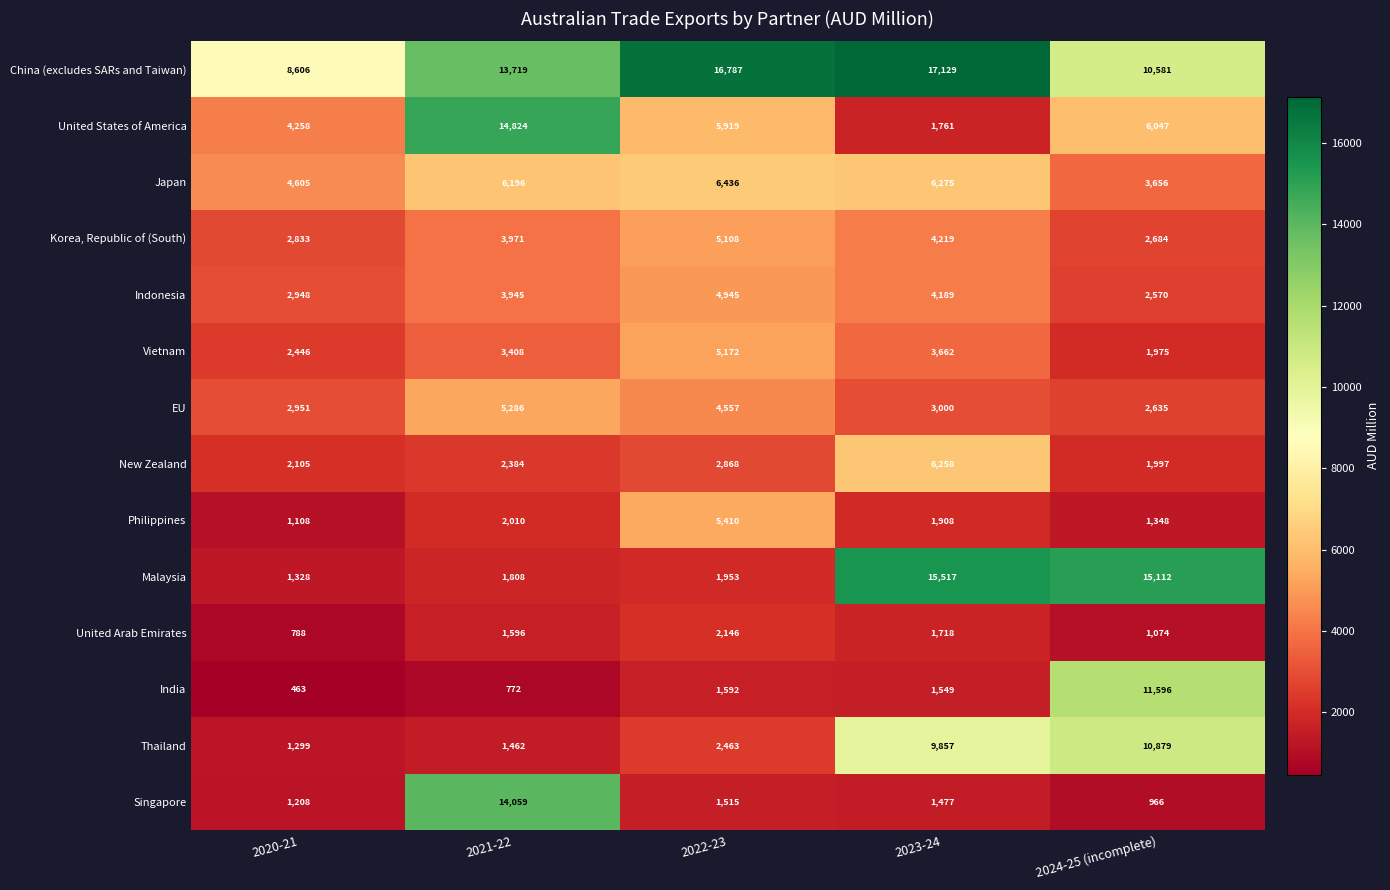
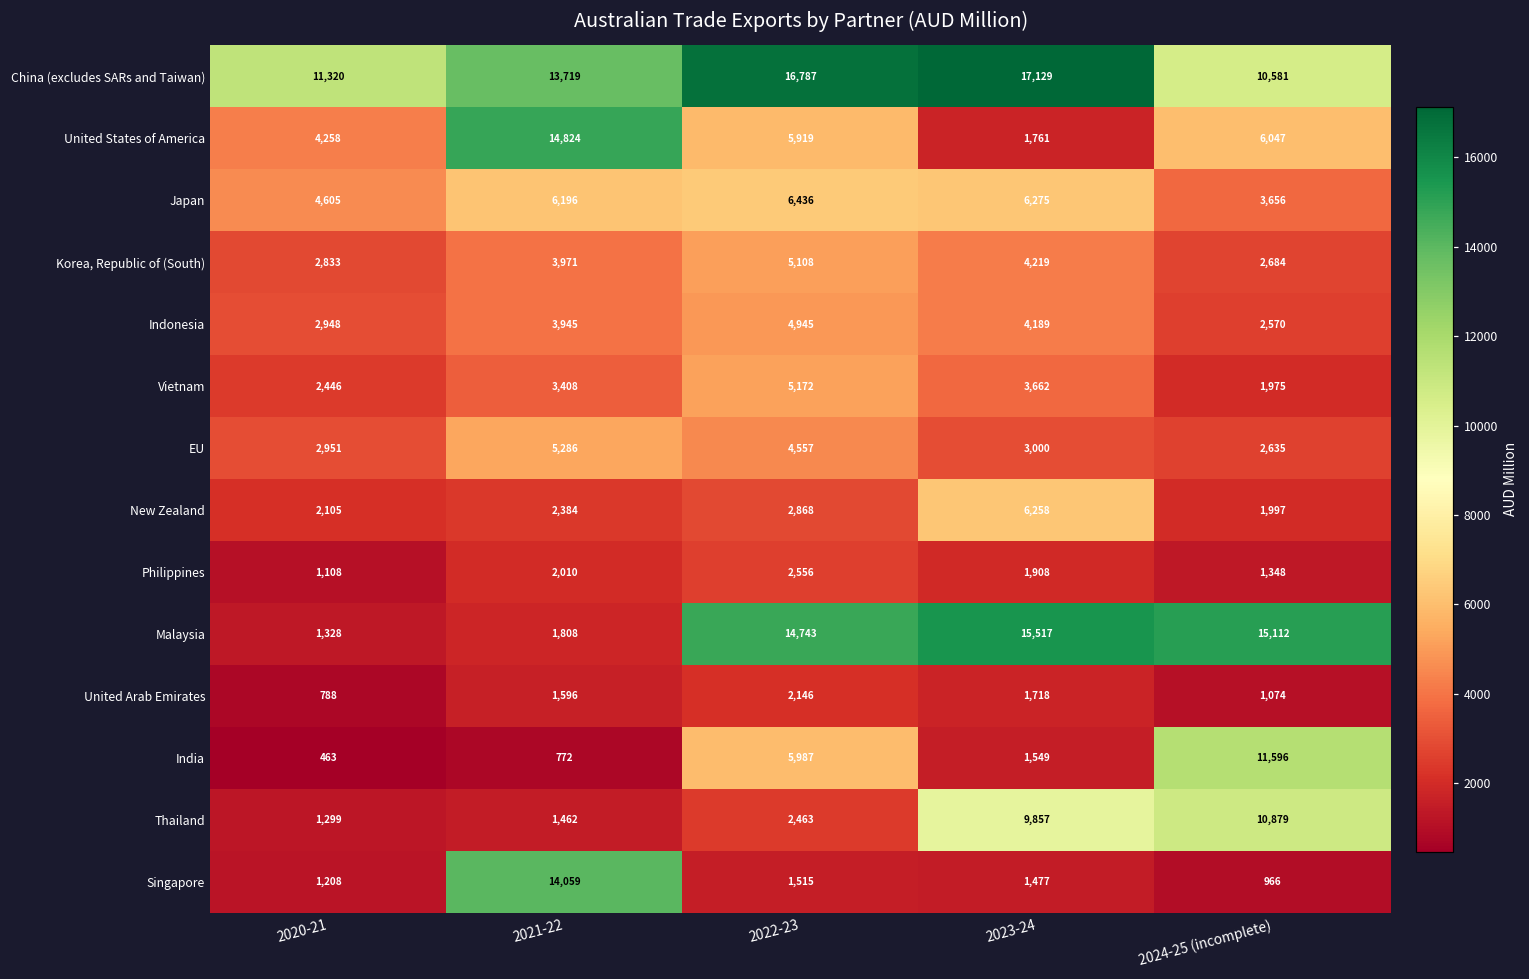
  {
    "China (excludes SARs and Taiwan)": {
-     "2020-21": "8,606",
+     "2020-21": "11,320",
      "2021-22": "13,719",
      "2022-23": "16,787",
      "2023-24": "17,129",
      "2024-25 (incomplete)": "10,581"
    },
    "United States of America": {
      "2020-21": "4,258",
      "2021-22": "14,824",
      "2022-23": "5,919",
      "2023-24": "1,761",
      "2024-25 (incomplete)": "6,047"
    },
    "Japan": {
      "2020-21": "4,605",
      "2021-22": "6,196",
      "2022-23": "6,436",
      "2023-24": "6,275",
      "2024-25 (incomplete)": "3,656"
    },
    "Korea, Republic of (South)": {
      "2020-21": "2,833",
      "2021-22": "3,971",
      "2022-23": "5,108",
      "2023-24": "4,219",
      "2024-25 (incomplete)": "2,684"
    },
    "Indonesia": {
      "2020-21": "2,948",
      "2021-22": "3,945",
      "2022-23": "4,945",
      "2023-24": "4,189",
      "2024-25 (incomplete)": "2,570"
    },
    "Vietnam": {
      "2020-21": "2,446",
      "2021-22": "3,408",
      "2022-23": "5,172",
      "2023-24": "3,662",
      "2024-25 (incomplete)": "1,975"
    },
    "EU": {
      "2020-21": "2,951",
      "2021-22": "5,286",
      "2022-23": "4,557",
      "2023-24": "3,000",
      "2024-25 (incomplete)": "2,635"
    },
    "New Zealand": {
      "2020-21": "2,105",
      "2021-22": "2,384",
      "2022-23": "2,868",
      "2023-24": "6,258",
      "2024-25 (incomplete)": "1,997"
    },
    "Philippines": {
      "2020-21": "1,108",
      "2021-22": "2,010",
-     "2022-23": "5,410",
+     "2022-23": "2,556",
      "2023-24": "1,908",
      "2024-25 (incomplete)": "1,348"
    },
    "Malaysia": {
      "2020-21": "1,328",
      "2021-22": "1,808",
-     "2022-23": "1,953",
+     "2022-23": "14,743",
      "2023-24": "15,517",
      "2024-25 (incomplete)": "15,112"
    },
    "United Arab Emirates": {
      "2020-21": "788",
      "2021-22": "1,596",
      "2022-23": "2,146",
      "2023-24": "1,718",
      "2024-25 (incomplete)": "1,074"
    },
    "India": {
      "2020-21": "463",
      "2021-22": "772",
-     "2022-23": "1,592",
+     "2022-23": "5,987",
      "2023-24": "1,549",
      "2024-25 (incomplete)": "11,596"
    },
    "Thailand": {
      "2020-21": "1,299",
      "2021-22": "1,462",
      "2022-23": "2,463",
      "2023-24": "9,857",
      "2024-25 (incomplete)": "10,879"
    },
    "Singapore": {
      "2020-21": "1,208",
      "2021-22": "14,059",
      "2022-23": "1,515",
      "2023-24": "1,477",
      "2024-25 (incomplete)": "966"
    }
  }
